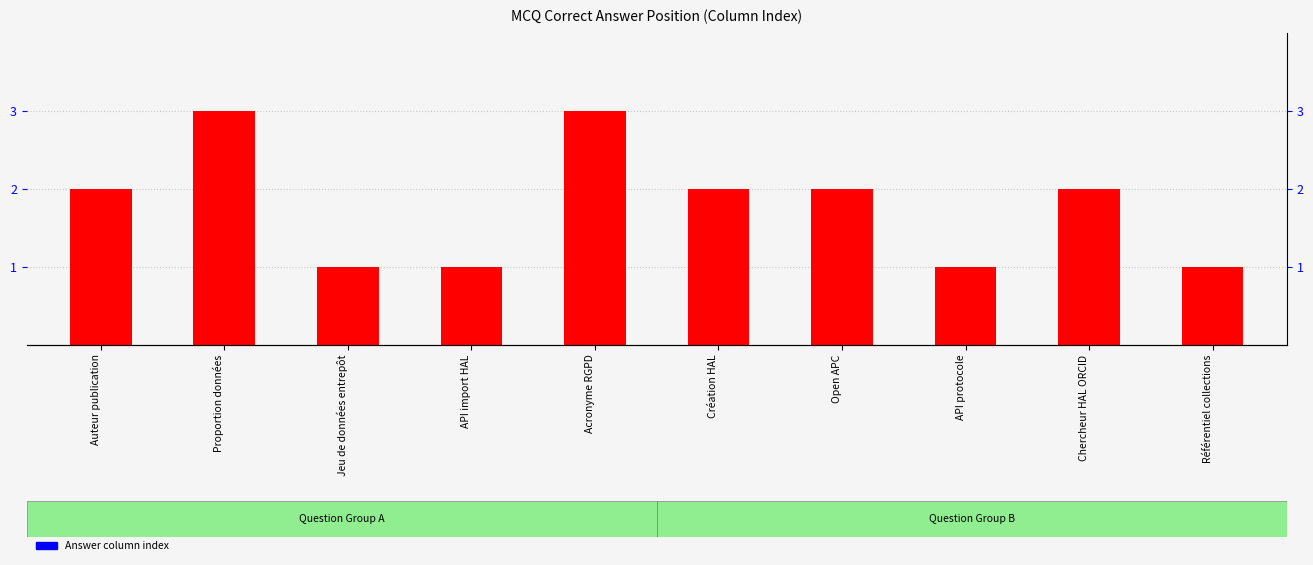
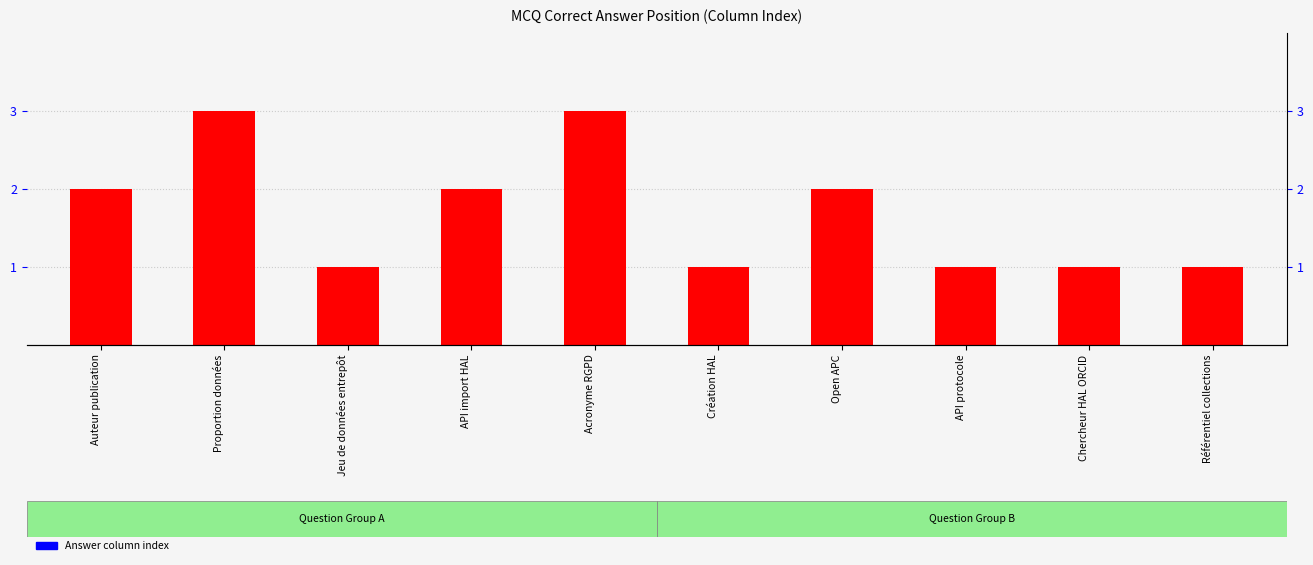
  {
    "Auteur publication": 2,
    "Proportion données": 3,
    "Jeu de données entrepôt": 1,
-   "API import HAL": 1,
+   "API import HAL": 2,
    "Acronyme RGPD": 3,
-   "Création HAL": 2,
+   "Création HAL": 1,
    "Open APC": 2,
    "API protocole": 1,
-   "Chercheur HAL ORCID": 2,
+   "Chercheur HAL ORCID": 1,
    "Référentiel collections": 1
  }
